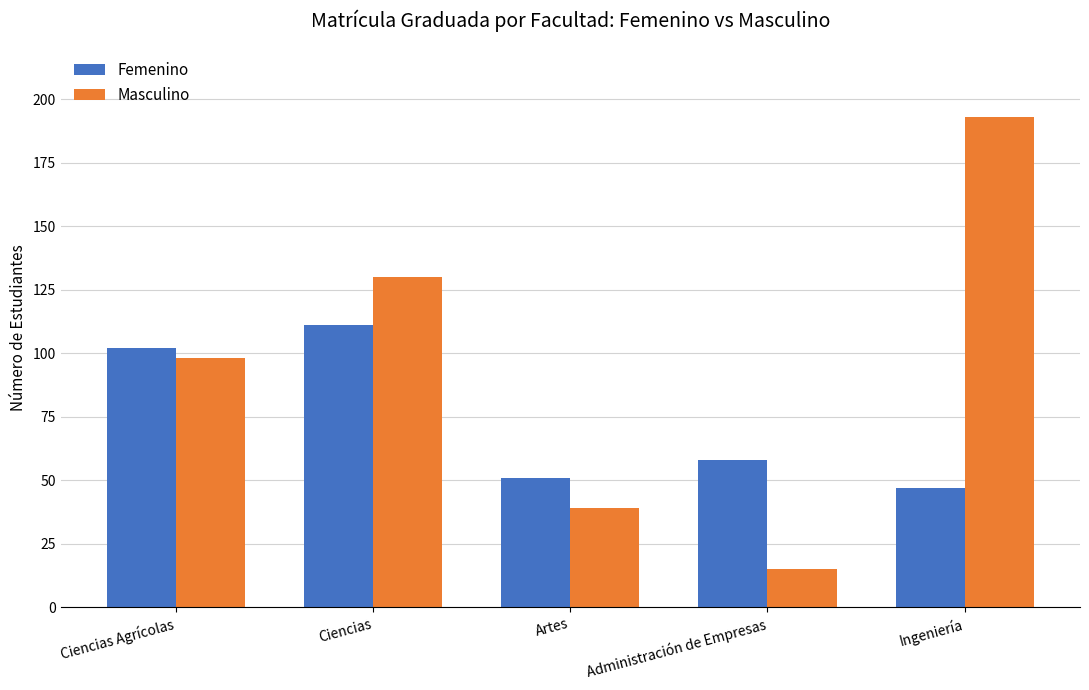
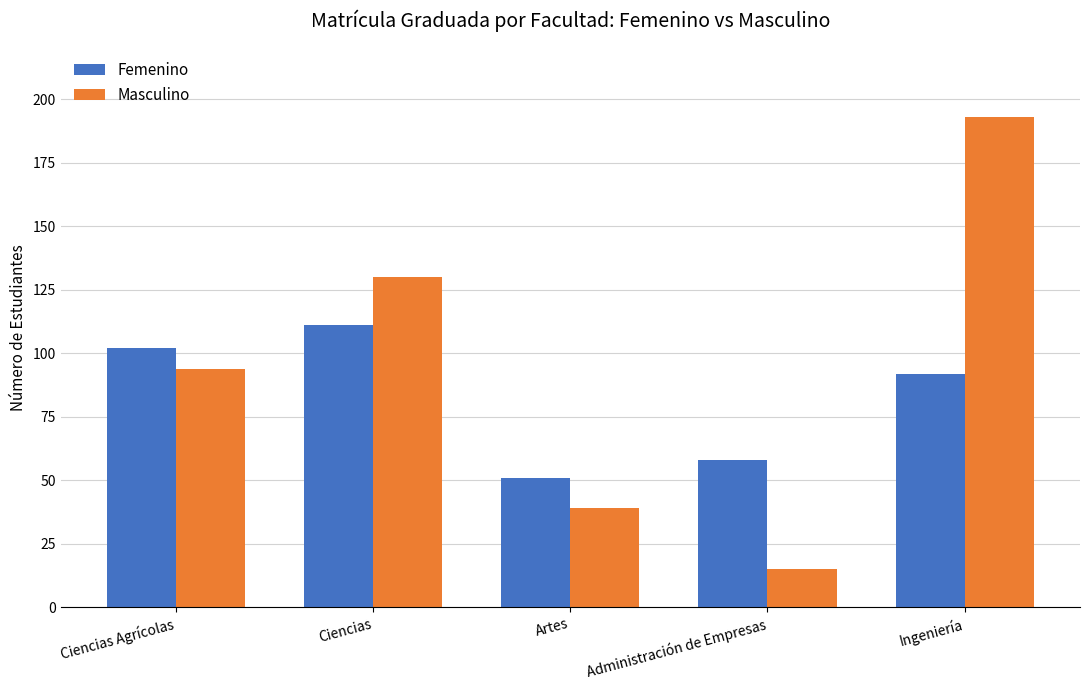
  {
    "Femenino": {
      "Ciencias Agrícolas": 102,
      "Ciencias": 111,
      "Artes": 51,
      "Administración de Empresas": 58,
-     "Ingeniería": 47
+     "Ingeniería": 92
    },
    "Masculino": {
-     "Ciencias Agrícolas": 98,
+     "Ciencias Agrícolas": 94,
      "Ciencias": 130,
      "Artes": 39,
      "Administración de Empresas": 15,
      "Ingeniería": 193
    }
  }
